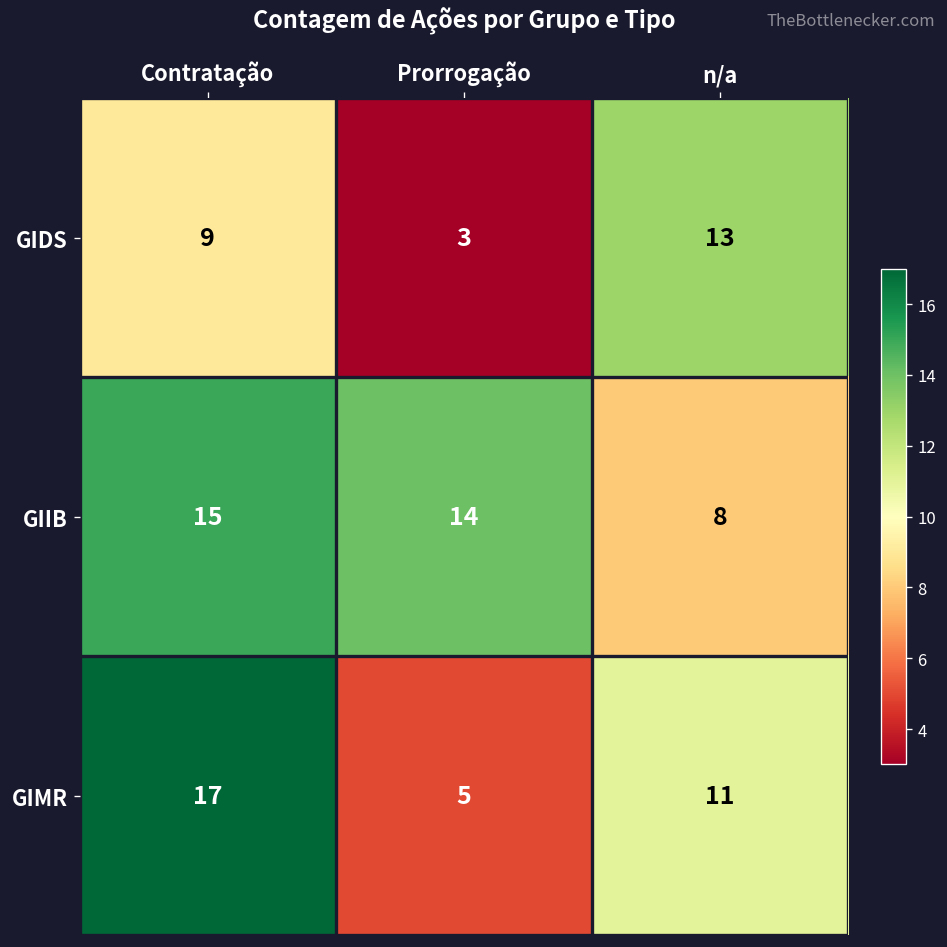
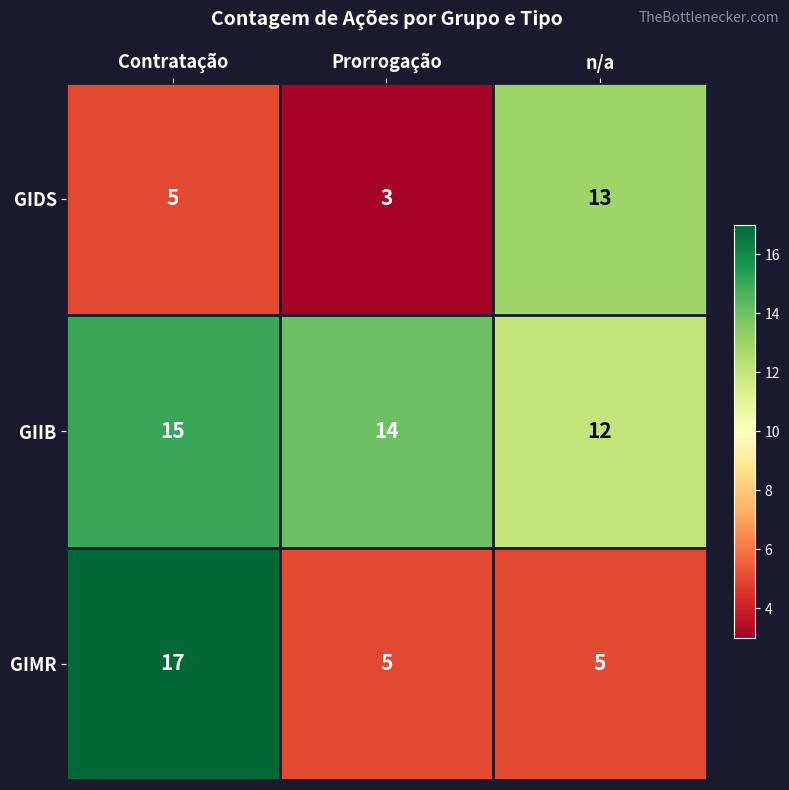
  {
    "GIDS": {
-     "Contratação": 9,
+     "Contratação": 5,
      "Prorrogação": 3,
      "n/a": 13
    },
    "GIIB": {
      "Contratação": 15,
      "Prorrogação": 14,
-     "n/a": 8
+     "n/a": 12
    },
    "GIMR": {
      "Contratação": 17,
      "Prorrogação": 5,
-     "n/a": 11
+     "n/a": 5
    }
  }
